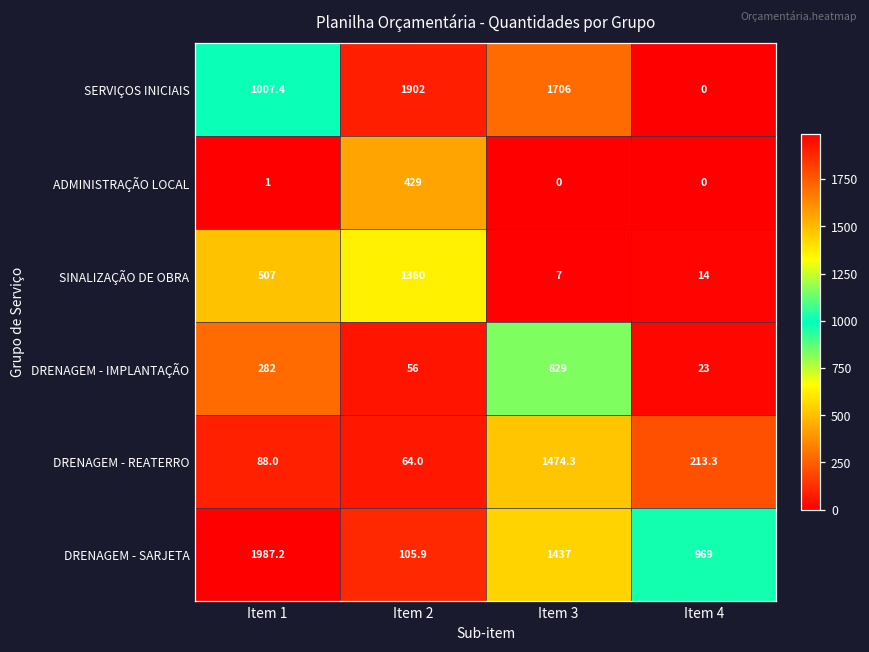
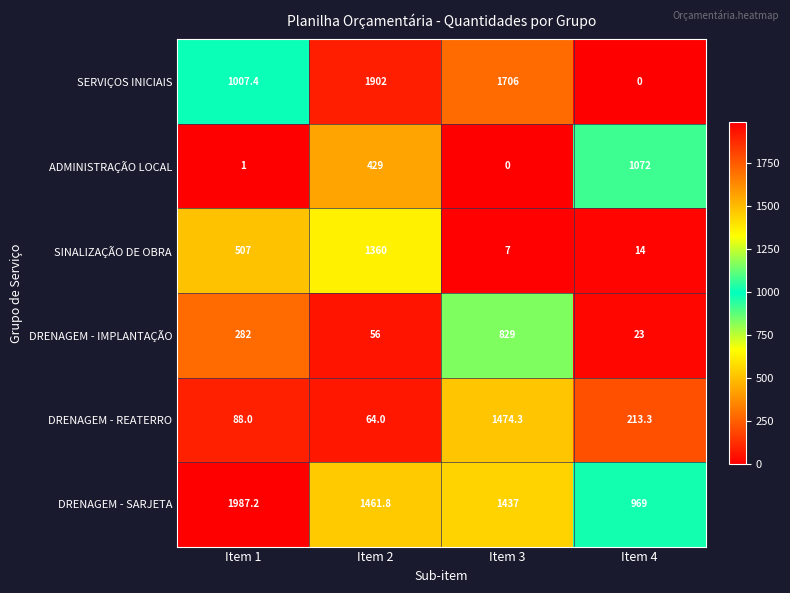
  {
    "SERVIÇOS INICIAIS": {
      "Item 1": 1007.4,
      "Item 2": 1902,
      "Item 3": 1706,
      "Item 4": 0
    },
    "ADMINISTRAÇÃO LOCAL": {
      "Item 1": 1,
      "Item 2": 429,
      "Item 3": 0,
-     "Item 4": 0
+     "Item 4": 1072
    },
    "SINALIZAÇÃO DE OBRA": {
      "Item 1": 507,
      "Item 2": 1360,
      "Item 3": 7,
      "Item 4": 14
    },
    "DRENAGEM - IMPLANTAÇÃO": {
      "Item 1": 282,
      "Item 2": 56,
      "Item 3": 829,
      "Item 4": 23
    },
    "DRENAGEM - REATERRO": {
      "Item 1": 88.0,
      "Item 2": 64.0,
      "Item 3": 1474.3,
      "Item 4": 213.3
    },
    "DRENAGEM - SARJETA": {
      "Item 1": 1987.2,
-     "Item 2": 105.9,
+     "Item 2": 1461.8,
      "Item 3": 1437,
      "Item 4": 969
    }
  }
